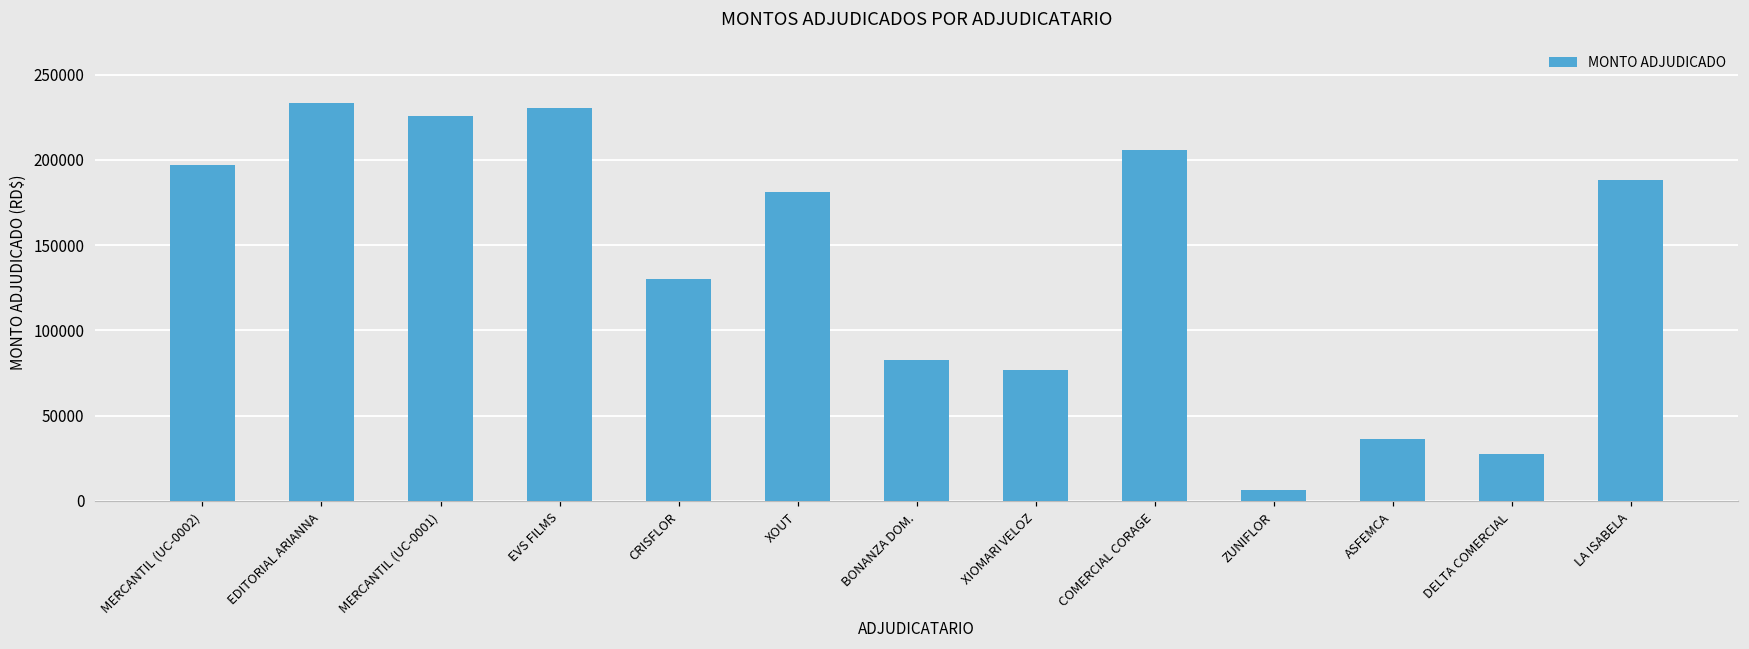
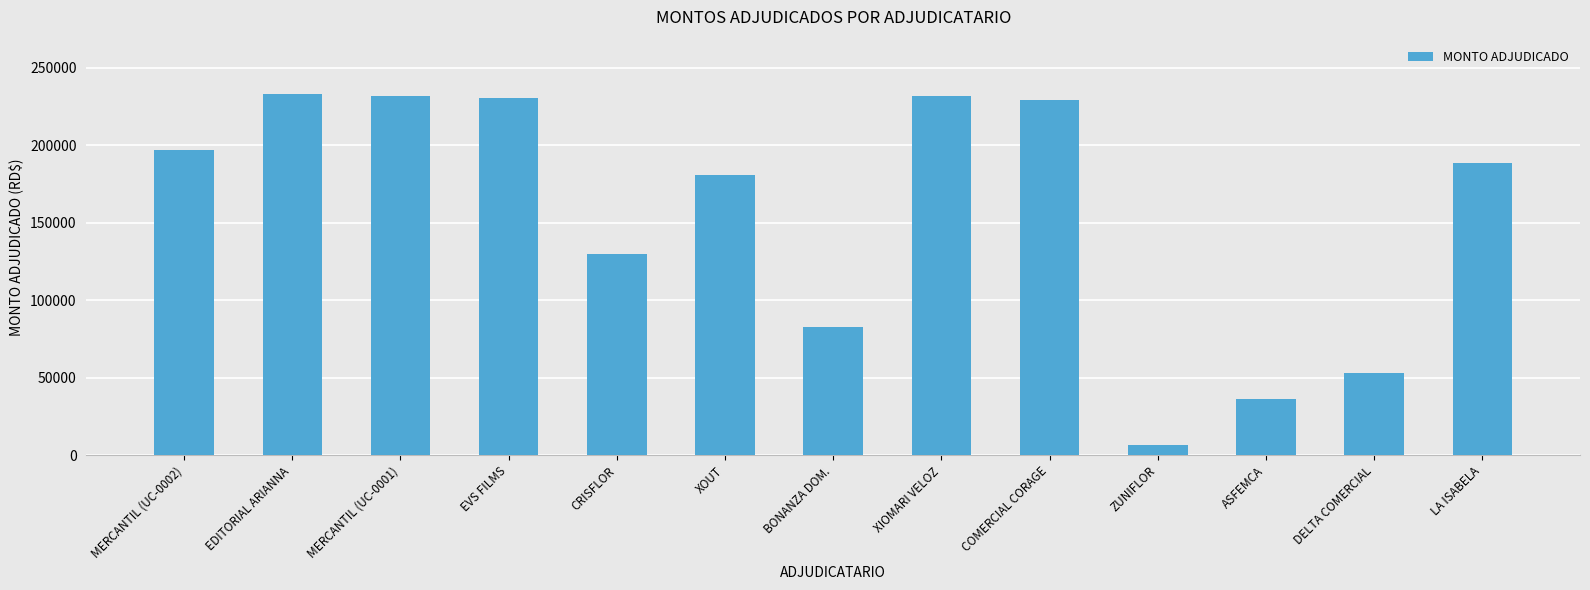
  {
    "MERCANTIL (UC-0002)": 197000,
    "EDITORIAL ARIANNA": 233000,
-   "MERCANTIL (UC-0001)": 226000,
+   "MERCANTIL (UC-0001)": 232000,
    "EVS FILMS": 230000,
    "CRISFLOR": 130000,
    "XOUT": 181000,
    "BONANZA DOM.": 83000,
-   "XIOMARI VELOZ": 77000,
-   "COMERCIAL CORAGE": 206000,
+   "XIOMARI VELOZ": 232000,
+   "COMERCIAL CORAGE": 229000,
    "ZUNIFLOR": 6000,
    "ASFEMCA": 37000,
-   "DELTA COMERCIAL": 28000,
+   "DELTA COMERCIAL": 53000,
    "LA ISABELA": 188000
  }
